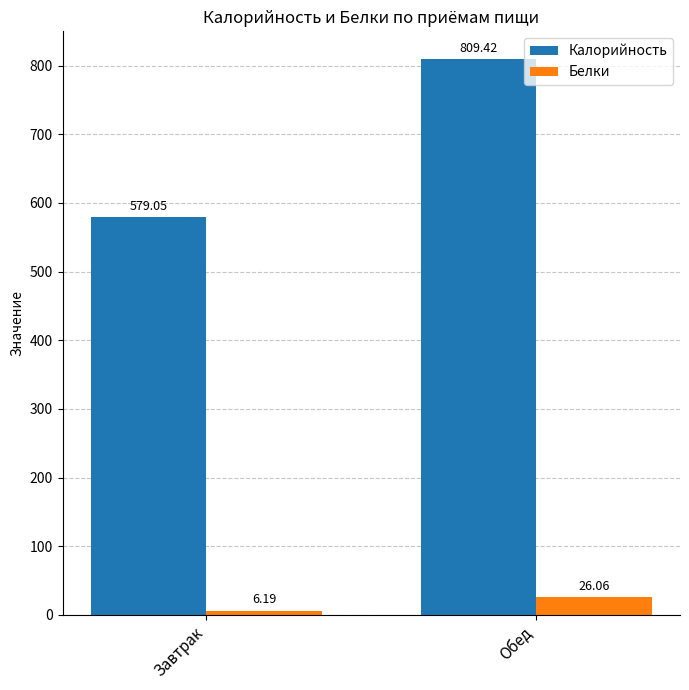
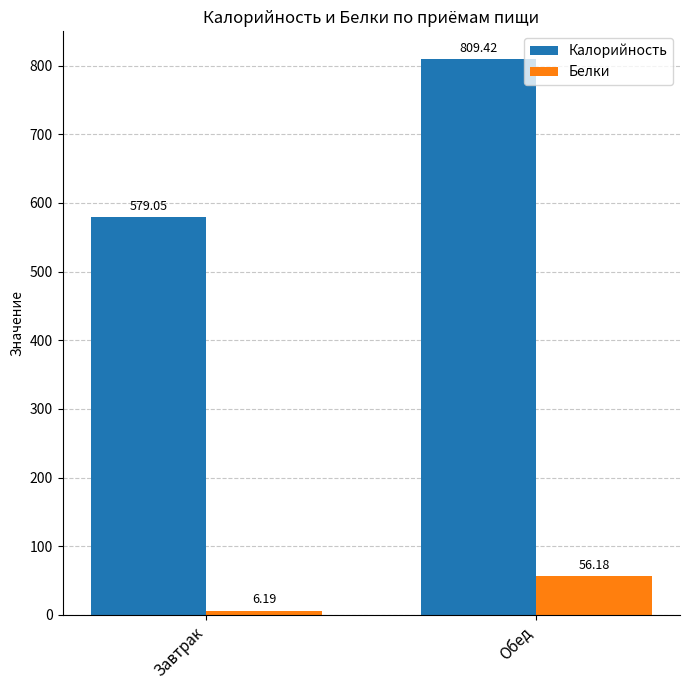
  {
    "Калорийность": {
      "Завтрак": 579.05,
      "Обед": 809.42
    },
    "Белки": {
      "Завтрак": 6.19,
-     "Обед": 26.06
+     "Обед": 56.18
    }
  }
